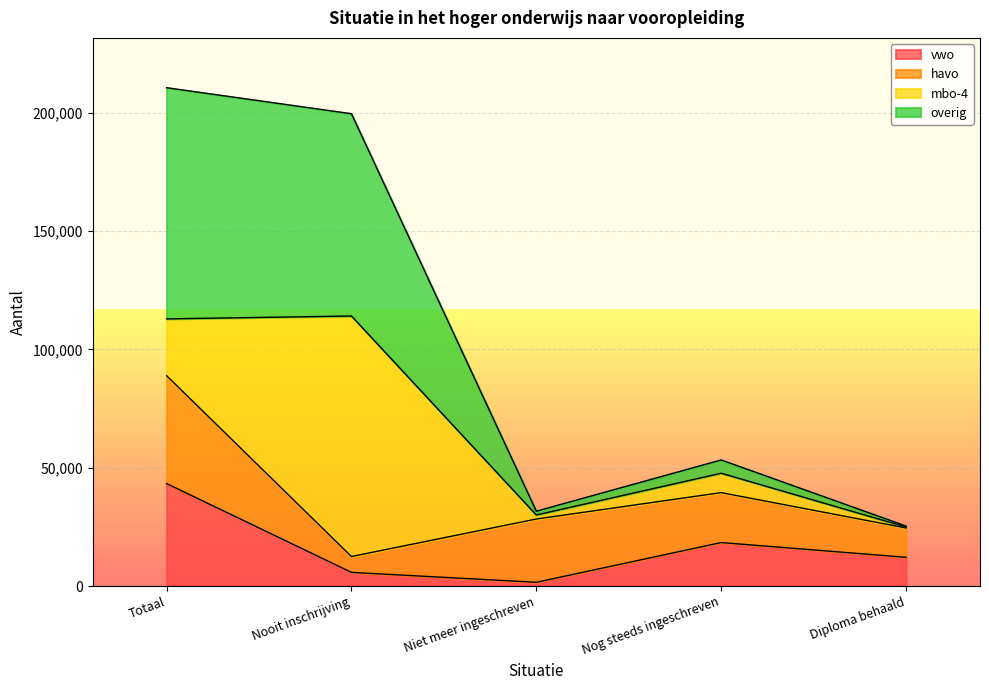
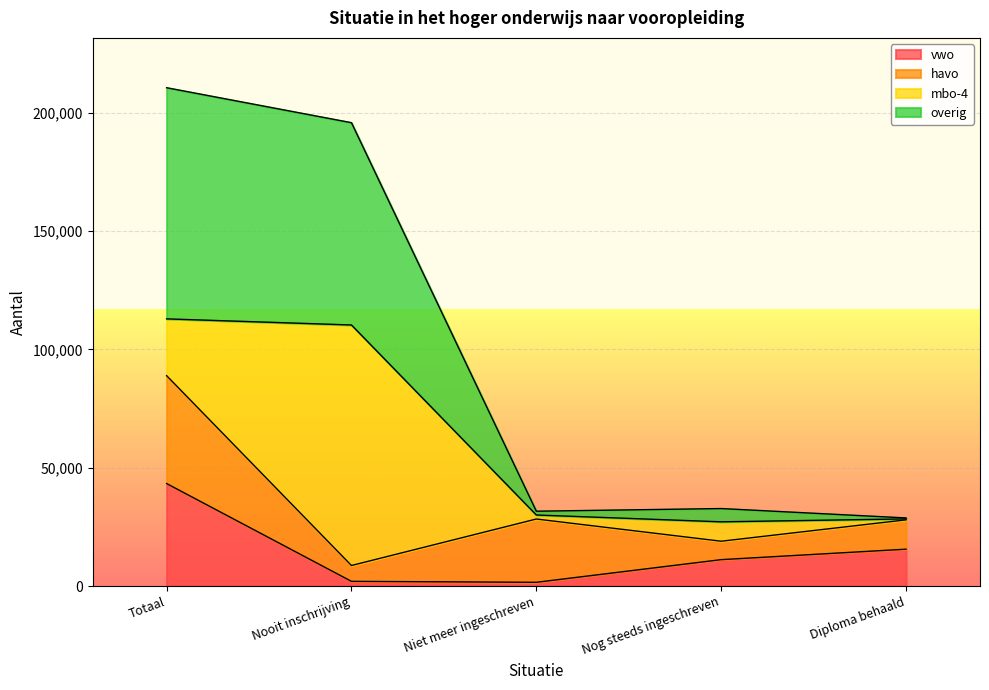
  {
    "vwo": {
      "Totaal": "43,000",
-     "Nooit inschrijving": "6,000",
+     "Nooit inschrijving": "2,000",
      "Niet meer ingeschreven": "2,000",
-     "Nog steeds ingeschreven": "18,000",
-     "Diploma behaald": "12,000"
+     "Nog steeds ingeschreven": "11,000",
+     "Diploma behaald": "16,000"
    },
    "havo": {
      "Totaal": "46,000",
      "Nooit inschrijving": "7,000",
      "Niet meer ingeschreven": "27,000",
-     "Nog steeds ingeschreven": "21,000"
+     "Nog steeds ingeschreven": "8,000"
    },
    "mbo-4": {
      "Totaal": "24,000",
      "Nooit inschrijving": "102,000",
      "Niet meer ingeschreven": "2,000",
      "Nog steeds ingeschreven": "8,000"
    },
    "overig": {
      "Totaal": "98,000",
      "Nooit inschrijving": "86,000",
      "Niet meer ingeschreven": "2,000",
      "Nog steeds ingeschreven": "6,000"
    }
  }
